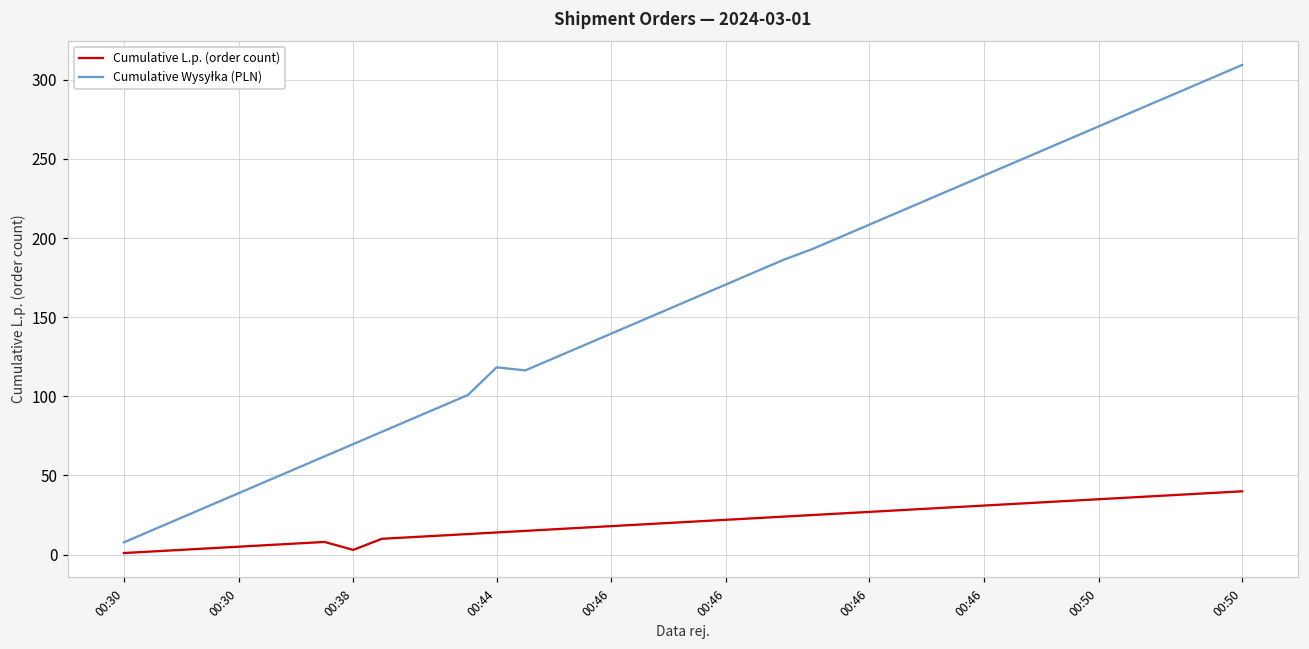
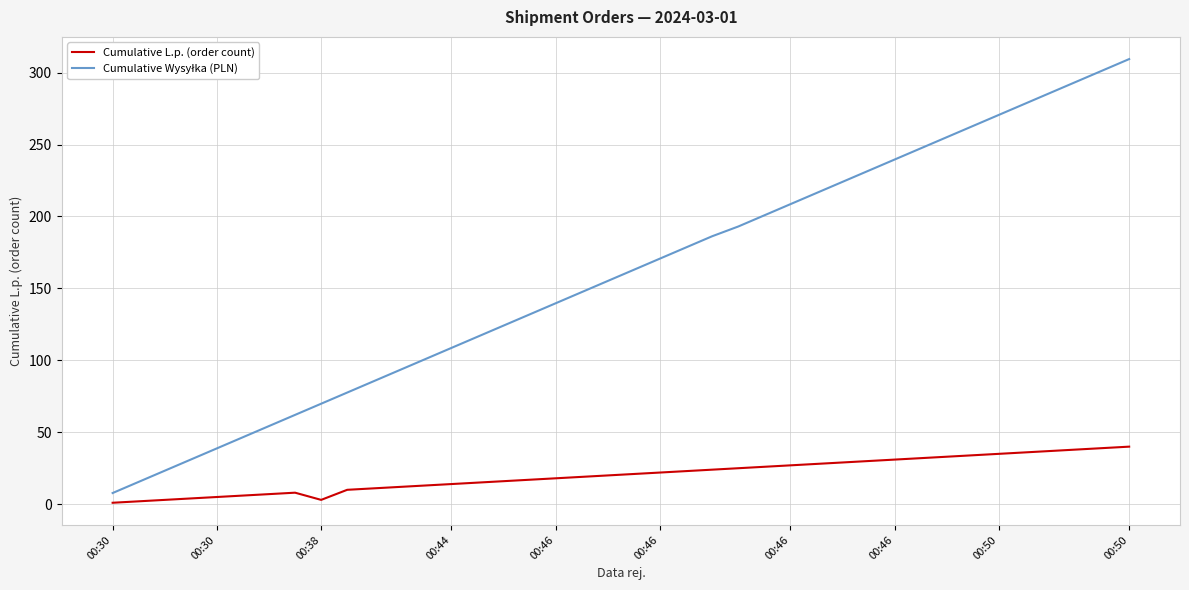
  {
    "Cumulative L.p. (order count)": {
      "00:38": 3,
      "00:44": 14
    },
    "Cumulative Wysyłka (PLN)": {
      "00:38": 70,
-     "00:44": 118
+     "00:44": 109
    }
  }
